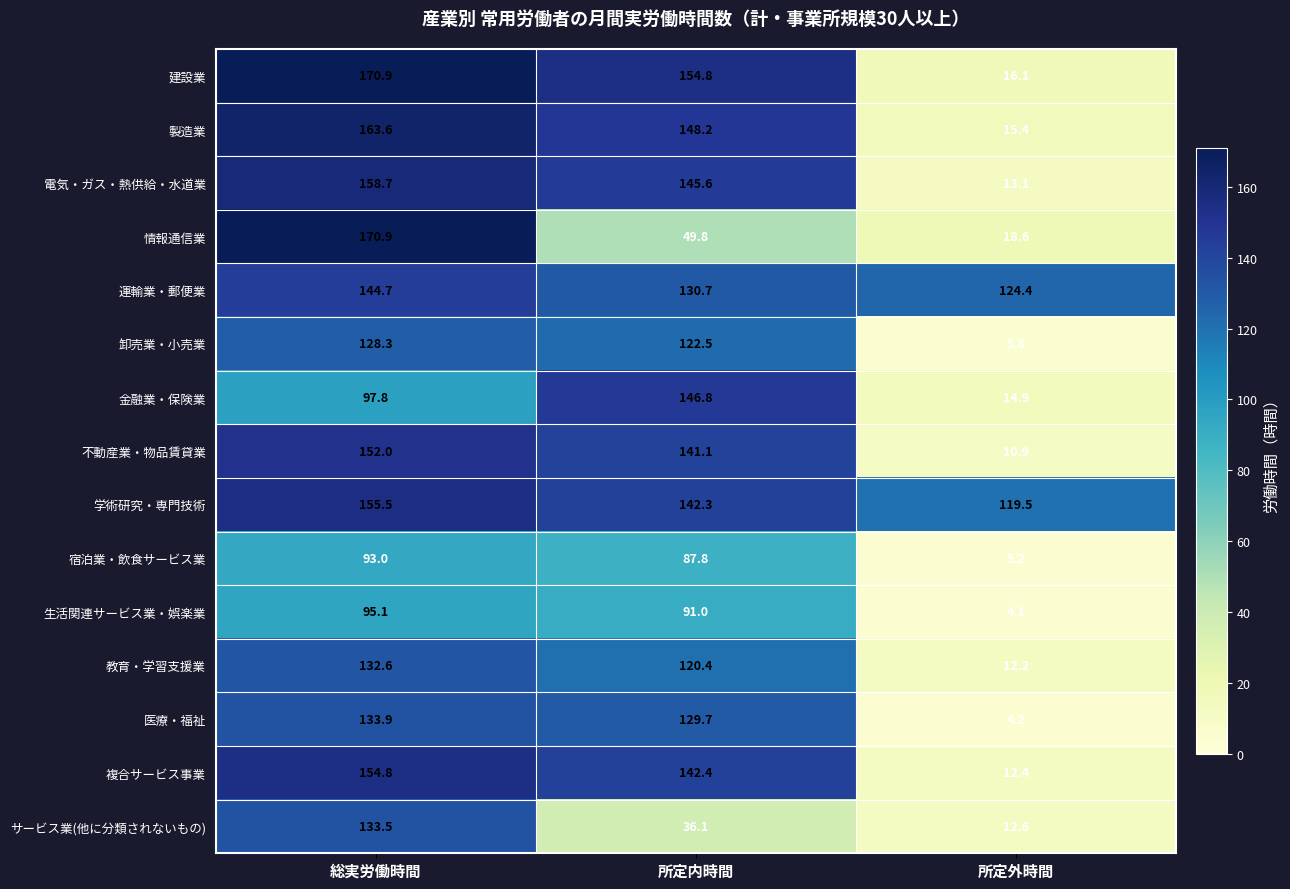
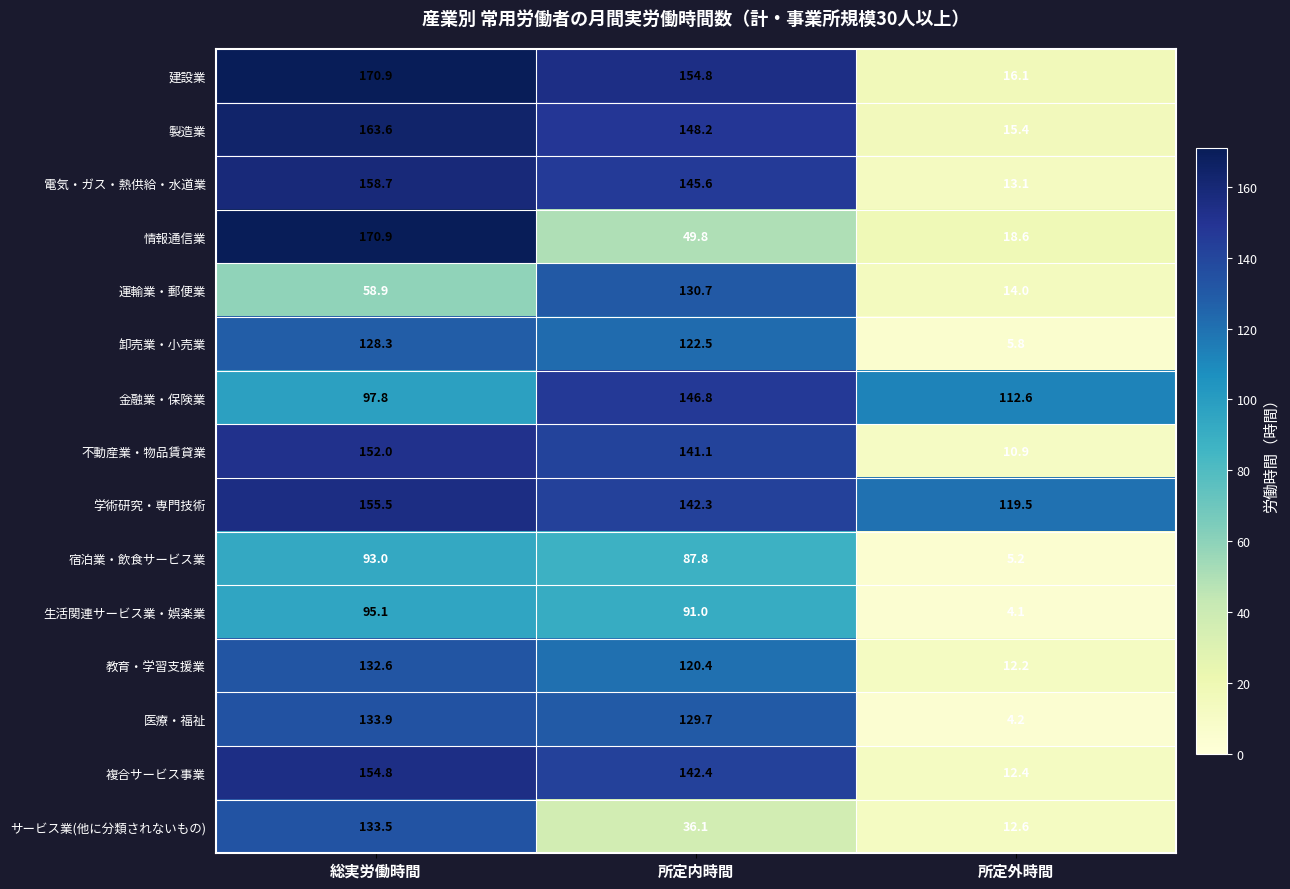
  {
    "建設業": {
      "総実労働時間": 170.9,
      "所定内時間": 154.8,
      "所定外時間": 16.1
    },
    "製造業": {
      "総実労働時間": 163.6,
      "所定内時間": 148.2,
      "所定外時間": 15.4
    },
    "電気・ガス・熱供給・水道業": {
      "総実労働時間": 158.7,
      "所定内時間": 145.6,
      "所定外時間": 13.1
    },
    "情報通信業": {
      "総実労働時間": 170.9,
      "所定内時間": 49.8,
      "所定外時間": 18.6
    },
    "運輸業・郵便業": {
-     "総実労働時間": 144.7,
+     "総実労働時間": 58.9,
      "所定内時間": 130.7,
-     "所定外時間": 124.4
+     "所定外時間": 14.0
    },
    "卸売業・小売業": {
      "総実労働時間": 128.3,
      "所定内時間": 122.5,
      "所定外時間": 5.8
    },
    "金融業・保険業": {
      "総実労働時間": 97.8,
      "所定内時間": 146.8,
-     "所定外時間": 14.9
+     "所定外時間": 112.6
    },
    "不動産業・物品賃貸業": {
      "総実労働時間": 152.0,
      "所定内時間": 141.1,
      "所定外時間": 10.9
    },
    "学術研究・専門技術": {
      "総実労働時間": 155.5,
      "所定内時間": 142.3,
      "所定外時間": 119.5
    },
    "宿泊業・飲食サービス業": {
      "総実労働時間": 93.0,
      "所定内時間": 87.8
    },
    "生活関連サービス業・娯楽業": {
      "総実労働時間": 95.1,
      "所定内時間": 91.0
    },
    "教育・学習支援業": {
      "総実労働時間": 132.6,
      "所定内時間": 120.4,
      "所定外時間": 12.2
    },
    "医療・福祉": {
      "総実労働時間": 133.9,
      "所定内時間": 129.7
    },
    "複合サービス事業": {
      "総実労働時間": 154.8,
      "所定内時間": 142.4,
      "所定外時間": 12.4
    },
    "サービス業(他に分類されないもの)": {
      "総実労働時間": 133.5,
      "所定内時間": 36.1,
      "所定外時間": 12.6
    }
  }
